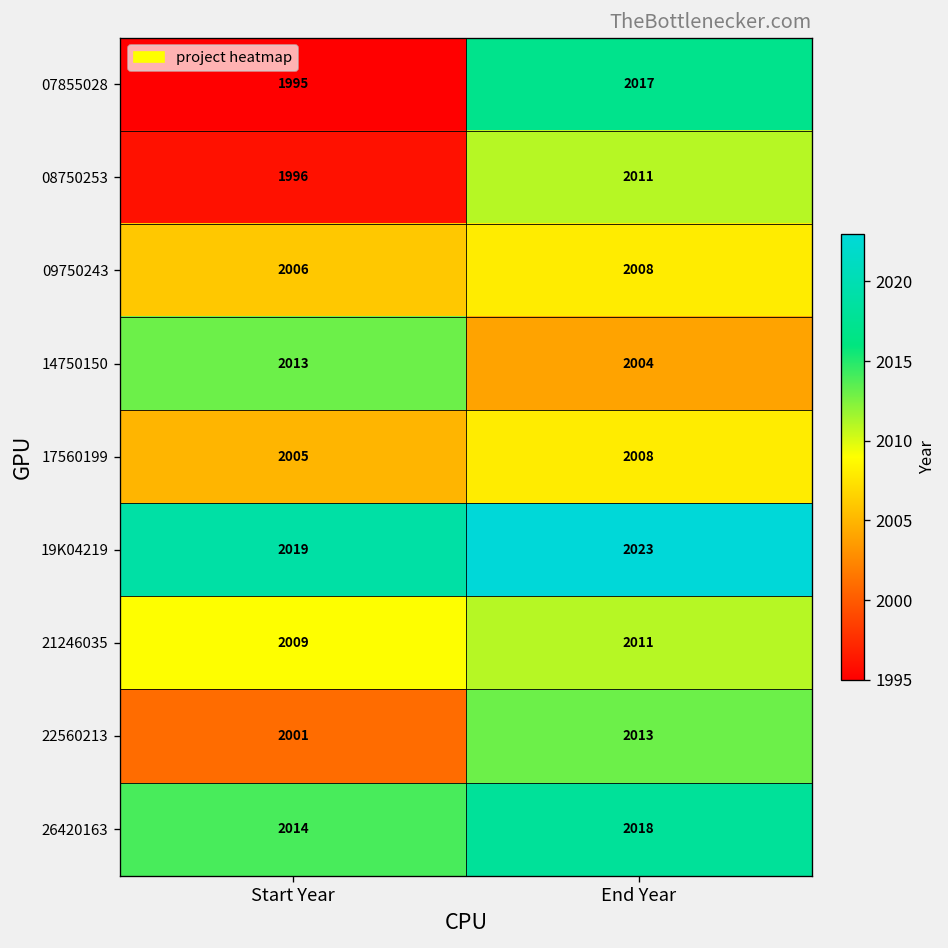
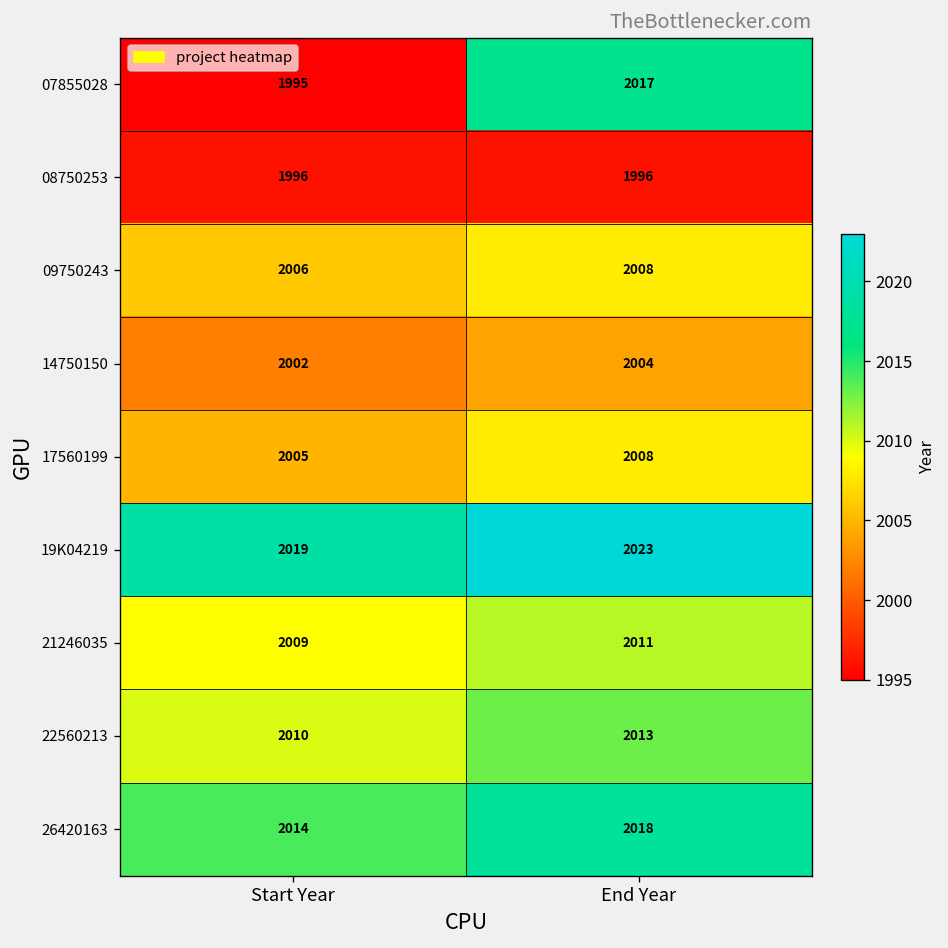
  {
    "07855028": {
      "Start Year": 1995,
      "End Year": 2017
    },
    "08750253": {
      "Start Year": 1996,
-     "End Year": 2011
+     "End Year": 1996
    },
    "09750243": {
      "Start Year": 2006,
      "End Year": 2008
    },
    "14750150": {
-     "Start Year": 2013,
+     "Start Year": 2002,
      "End Year": 2004
    },
    "17560199": {
      "Start Year": 2005,
      "End Year": 2008
    },
    "19K04219": {
      "Start Year": 2019,
      "End Year": 2023
    },
    "21246035": {
      "Start Year": 2009,
      "End Year": 2011
    },
    "22560213": {
-     "Start Year": 2001,
+     "Start Year": 2010,
      "End Year": 2013
    },
    "26420163": {
      "Start Year": 2014,
      "End Year": 2018
    }
  }
